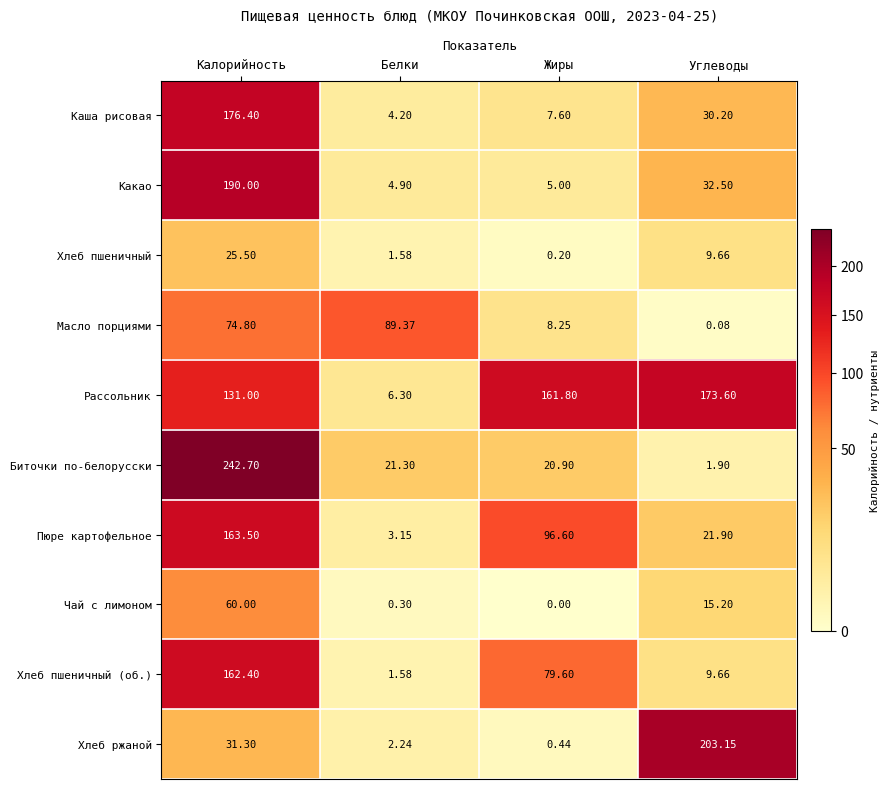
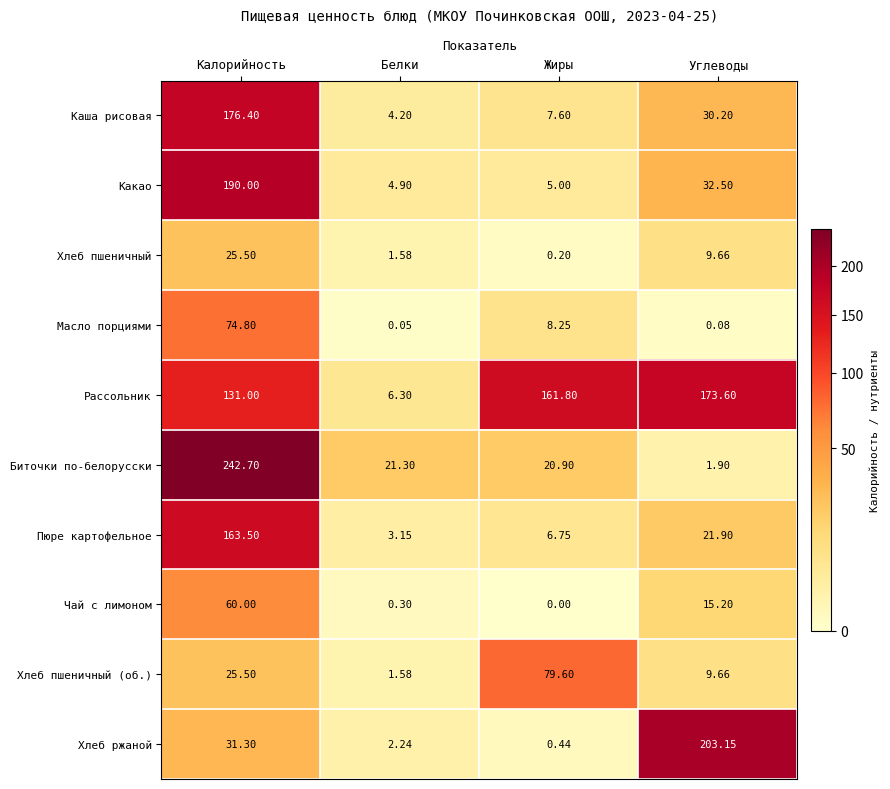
  {
    "Каша рисовая": {
      "Калорийность": 176.40,
      "Белки": 4.20,
      "Жиры": 7.60,
      "Углеводы": 30.20
    },
    "Какао": {
      "Калорийность": 190.00,
      "Белки": 4.90,
      "Жиры": 5.00,
      "Углеводы": 32.50
    },
    "Хлеб пшеничный": {
      "Калорийность": 25.50,
      "Белки": 1.58,
      "Жиры": 0.20,
      "Углеводы": 9.66
    },
    "Масло порциями": {
      "Калорийность": 74.80,
-     "Белки": 89.37,
+     "Белки": 0.05,
      "Жиры": 8.25,
      "Углеводы": 0.08
    },
    "Рассольник": {
      "Калорийность": 131.00,
      "Белки": 6.30,
      "Жиры": 161.80,
      "Углеводы": 173.60
    },
    "Биточки по-белорусски": {
      "Калорийность": 242.70,
      "Белки": 21.30,
      "Жиры": 20.90,
      "Углеводы": 1.90
    },
    "Пюре картофельное": {
      "Калорийность": 163.50,
      "Белки": 3.15,
-     "Жиры": 96.60,
+     "Жиры": 6.75,
      "Углеводы": 21.90
    },
    "Чай с лимоном": {
      "Калорийность": 60.00,
      "Белки": 0.30,
      "Жиры": 0.00,
      "Углеводы": 15.20
    },
    "Хлеб пшеничный (об.)": {
-     "Калорийность": 162.40,
+     "Калорийность": 25.50,
      "Белки": 1.58,
      "Жиры": 79.60,
      "Углеводы": 9.66
    },
    "Хлеб ржаной": {
      "Калорийность": 31.30,
      "Белки": 2.24,
      "Жиры": 0.44,
      "Углеводы": 203.15
    }
  }
